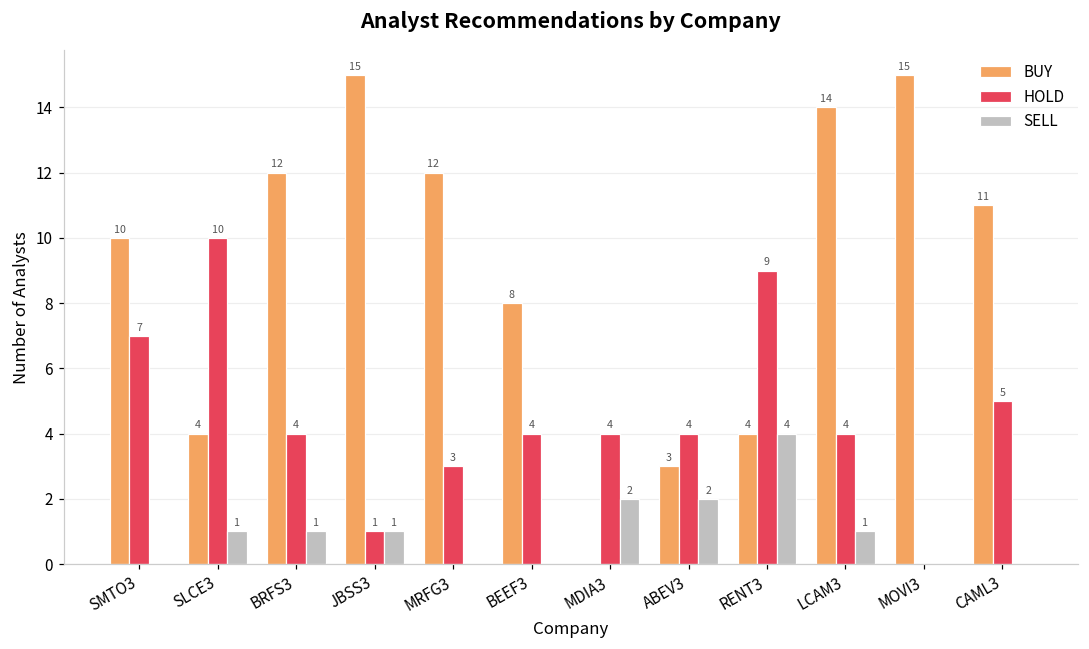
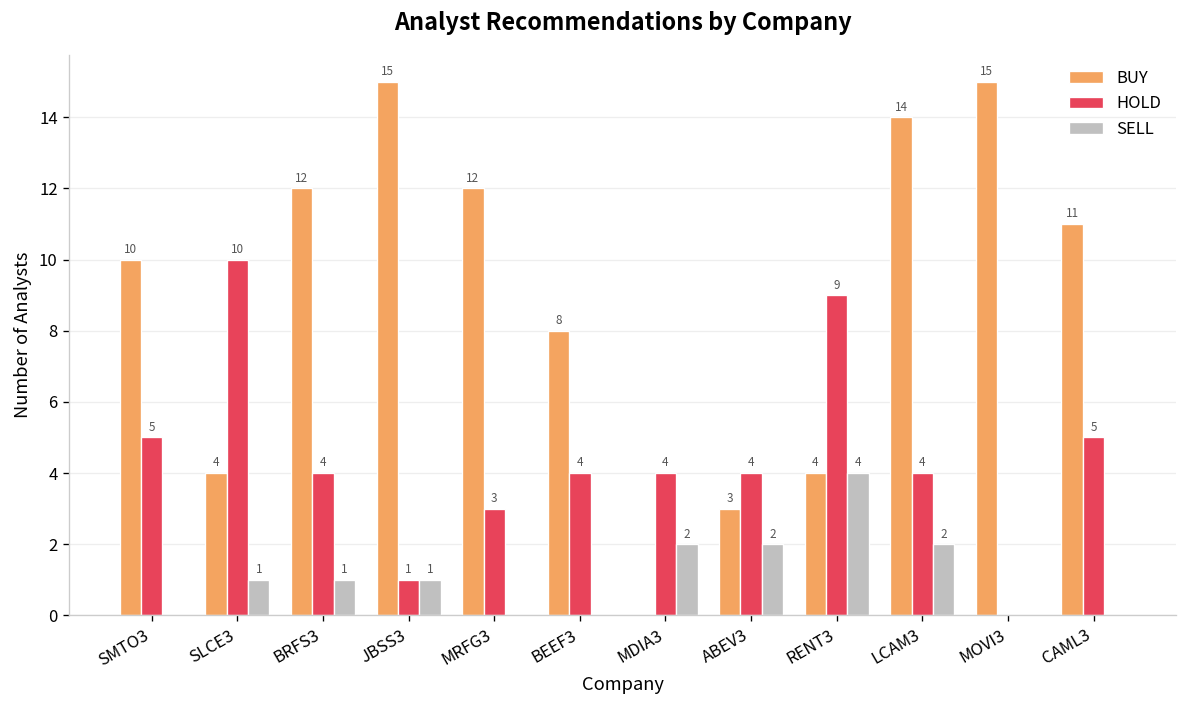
  {
    "BUY": {
      "SMTO3": 10,
      "SLCE3": 4,
      "BRFS3": 12,
      "JBSS3": 15,
      "MRFG3": 12,
      "BEEF3": 8,
      "ABEV3": 3,
      "RENT3": 4,
      "LCAM3": 14,
      "MOVI3": 15,
      "CAML3": 11
    },
    "HOLD": {
-     "SMTO3": 7,
+     "SMTO3": 5,
      "SLCE3": 10,
      "BRFS3": 4,
      "JBSS3": 1,
      "MRFG3": 3,
      "BEEF3": 4,
      "MDIA3": 4,
      "ABEV3": 4,
      "RENT3": 9,
      "LCAM3": 4,
      "CAML3": 5
    },
    "SELL": {
      "SLCE3": 1,
      "BRFS3": 1,
      "JBSS3": 1,
      "MDIA3": 2,
      "ABEV3": 2,
      "RENT3": 4,
-     "LCAM3": 1
+     "LCAM3": 2
    }
  }
